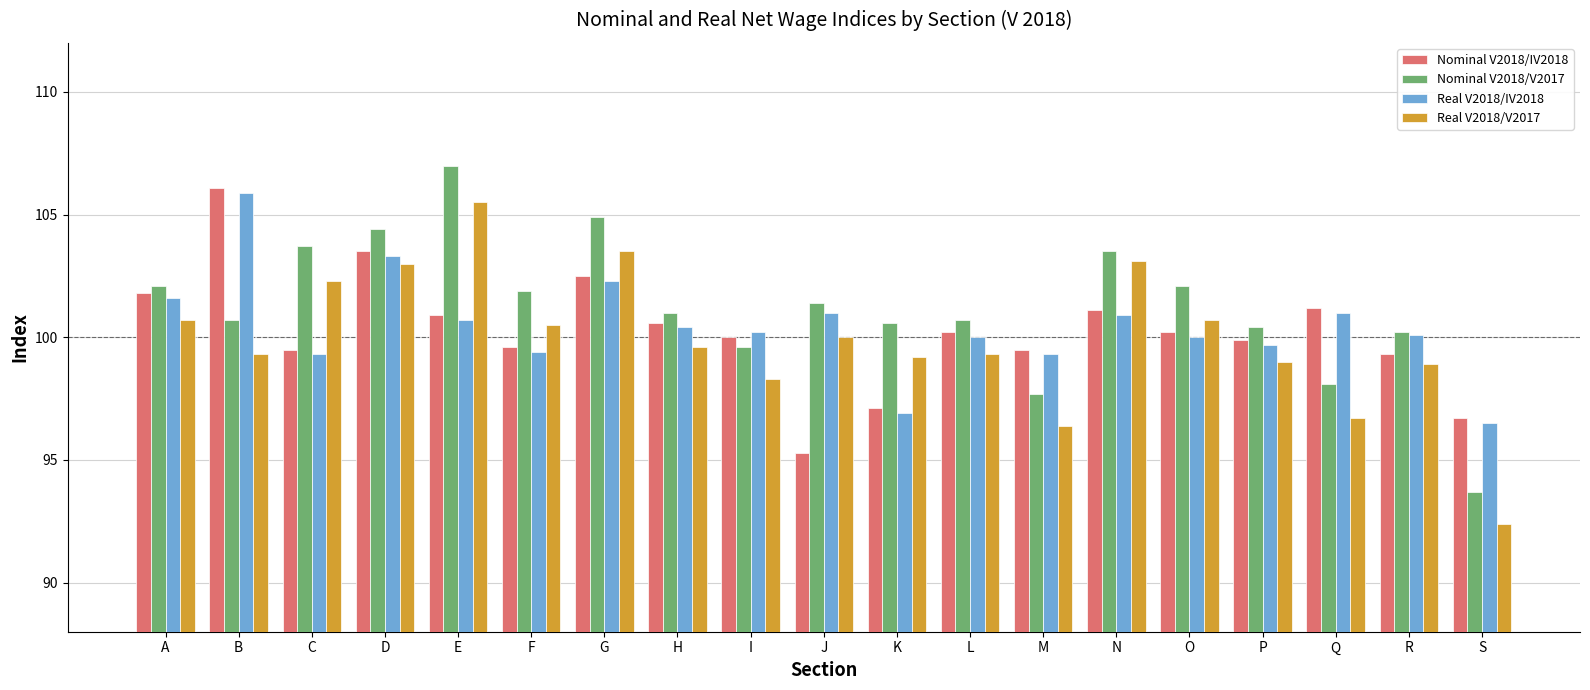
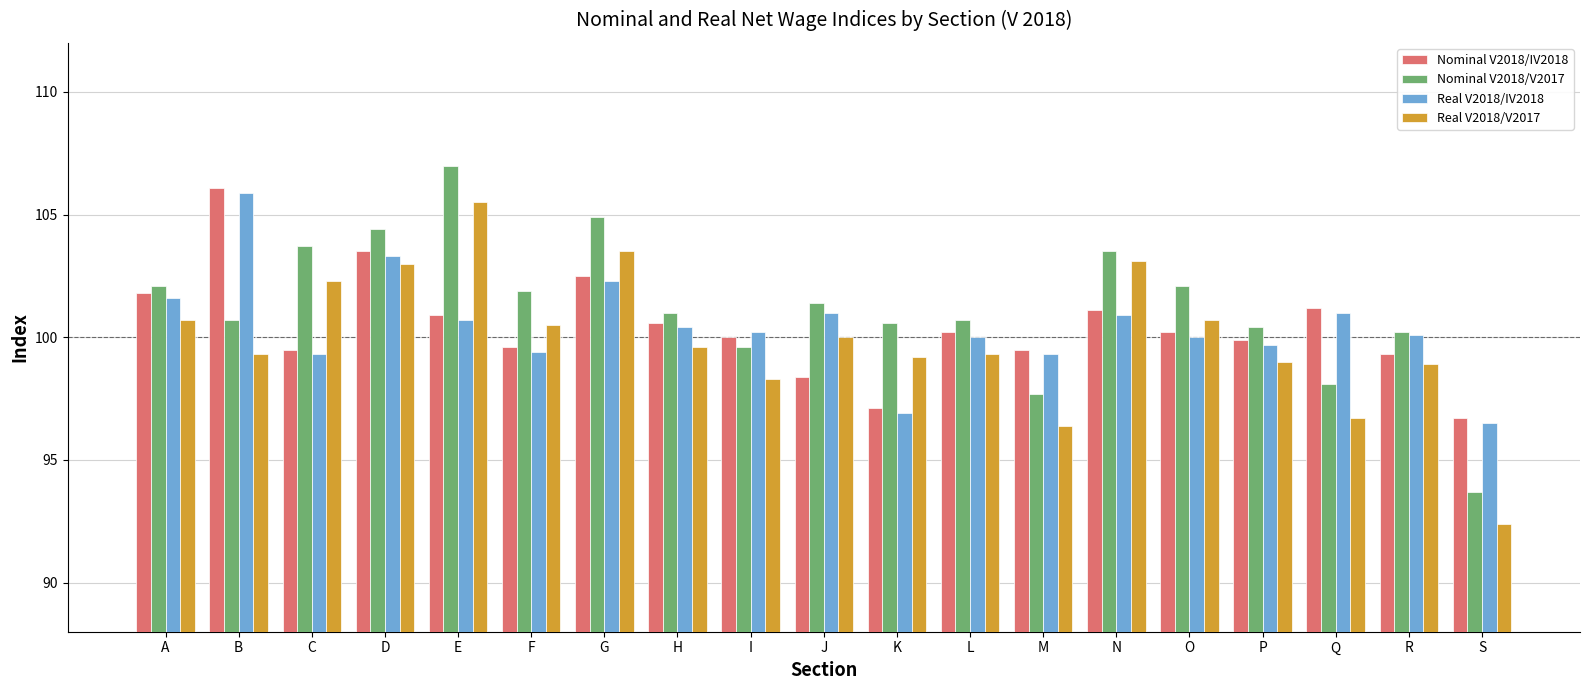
  {
    "Nominal V2018/IV2018": {
      "A": 101.8,
      "B": 106.1,
      "C": 99.5,
      "D": 103.5,
      "E": 100.9,
      "F": 99.6,
      "G": 102.5,
      "H": 100.6,
      "I": 100.0,
-     "J": 95.3,
+     "J": 98.4,
      "K": 97.1,
      "L": 100.2,
      "M": 99.5,
      "N": 101.1,
      "O": 100.2,
      "P": 99.9,
      "Q": 101.2,
      "R": 99.3,
      "S": 96.7
    },
    "Nominal V2018/V2017": {
      "A": 102.1,
      "B": 100.7,
      "C": 103.7,
      "D": 104.4,
      "E": 107.0,
      "F": 101.9,
      "G": 104.9,
      "H": 101.0,
      "I": 99.6,
      "J": 101.4,
      "K": 100.6,
      "L": 100.7,
      "M": 97.7,
      "N": 103.5,
      "O": 102.1,
      "P": 100.4,
      "Q": 98.1,
      "R": 100.2,
      "S": 93.7
    },
    "Real V2018/IV2018": {
      "A": 101.6,
      "B": 105.9,
      "C": 99.3,
      "D": 103.3,
      "E": 100.7,
      "F": 99.4,
      "G": 102.3,
      "H": 100.4,
      "I": 100.2,
      "J": 101.0,
      "K": 96.9,
      "L": 100.0,
      "M": 99.3,
      "N": 100.9,
      "O": 100.0,
      "P": 99.7,
      "Q": 101.0,
      "R": 100.1,
      "S": 96.5
    },
    "Real V2018/V2017": {
      "A": 100.7,
      "B": 99.3,
      "C": 102.3,
      "D": 103.0,
      "E": 105.5,
      "F": 100.5,
      "G": 103.5,
      "H": 99.6,
      "I": 98.3,
      "J": 100.0,
      "K": 99.2,
      "L": 99.3,
      "M": 96.4,
      "N": 103.1,
      "O": 100.7,
      "P": 99.0,
      "Q": 96.7,
      "R": 98.9,
      "S": 92.4
    }
  }
